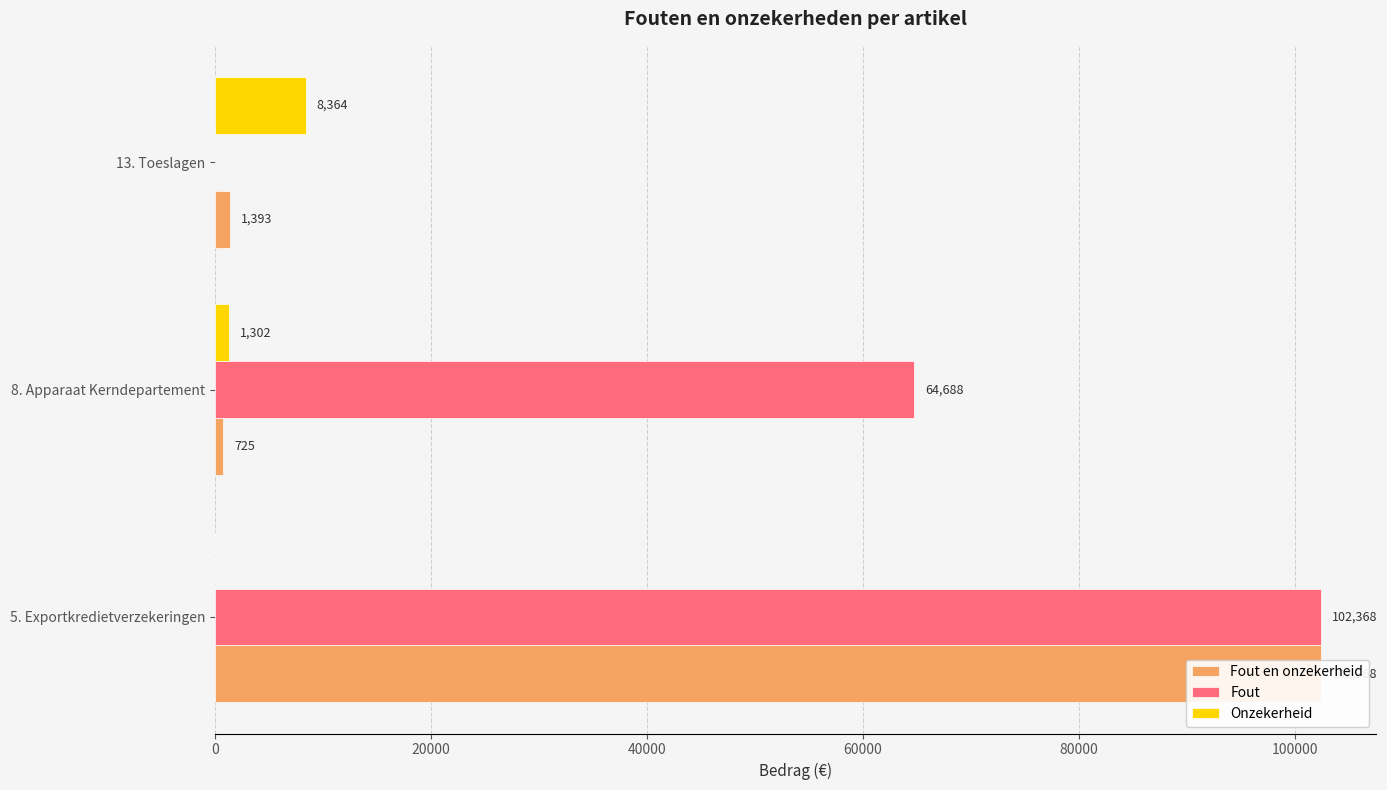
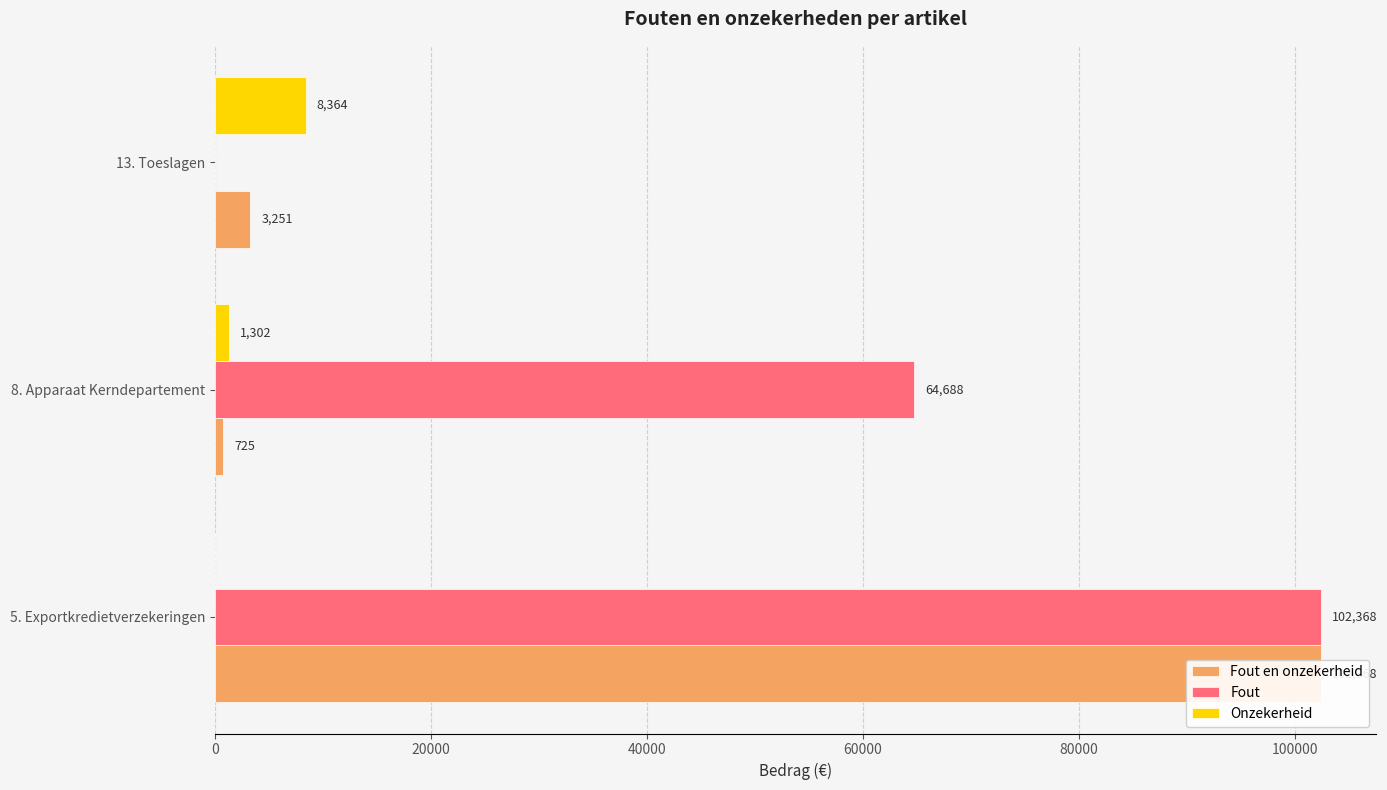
  {
    "Fout en onzekerheid": {
-     "13. Toeslagen": "1,393",
+     "13. Toeslagen": "3,251",
      "8. Apparaat Kerndepartement": "725"
    },
    "Fout": {
      "8. Apparaat Kerndepartement": "64,688",
      "5. Exportkredietverzekeringen": "102,368"
    },
    "Onzekerheid": {
      "13. Toeslagen": "8,364",
      "8. Apparaat Kerndepartement": "1,302"
    }
  }
